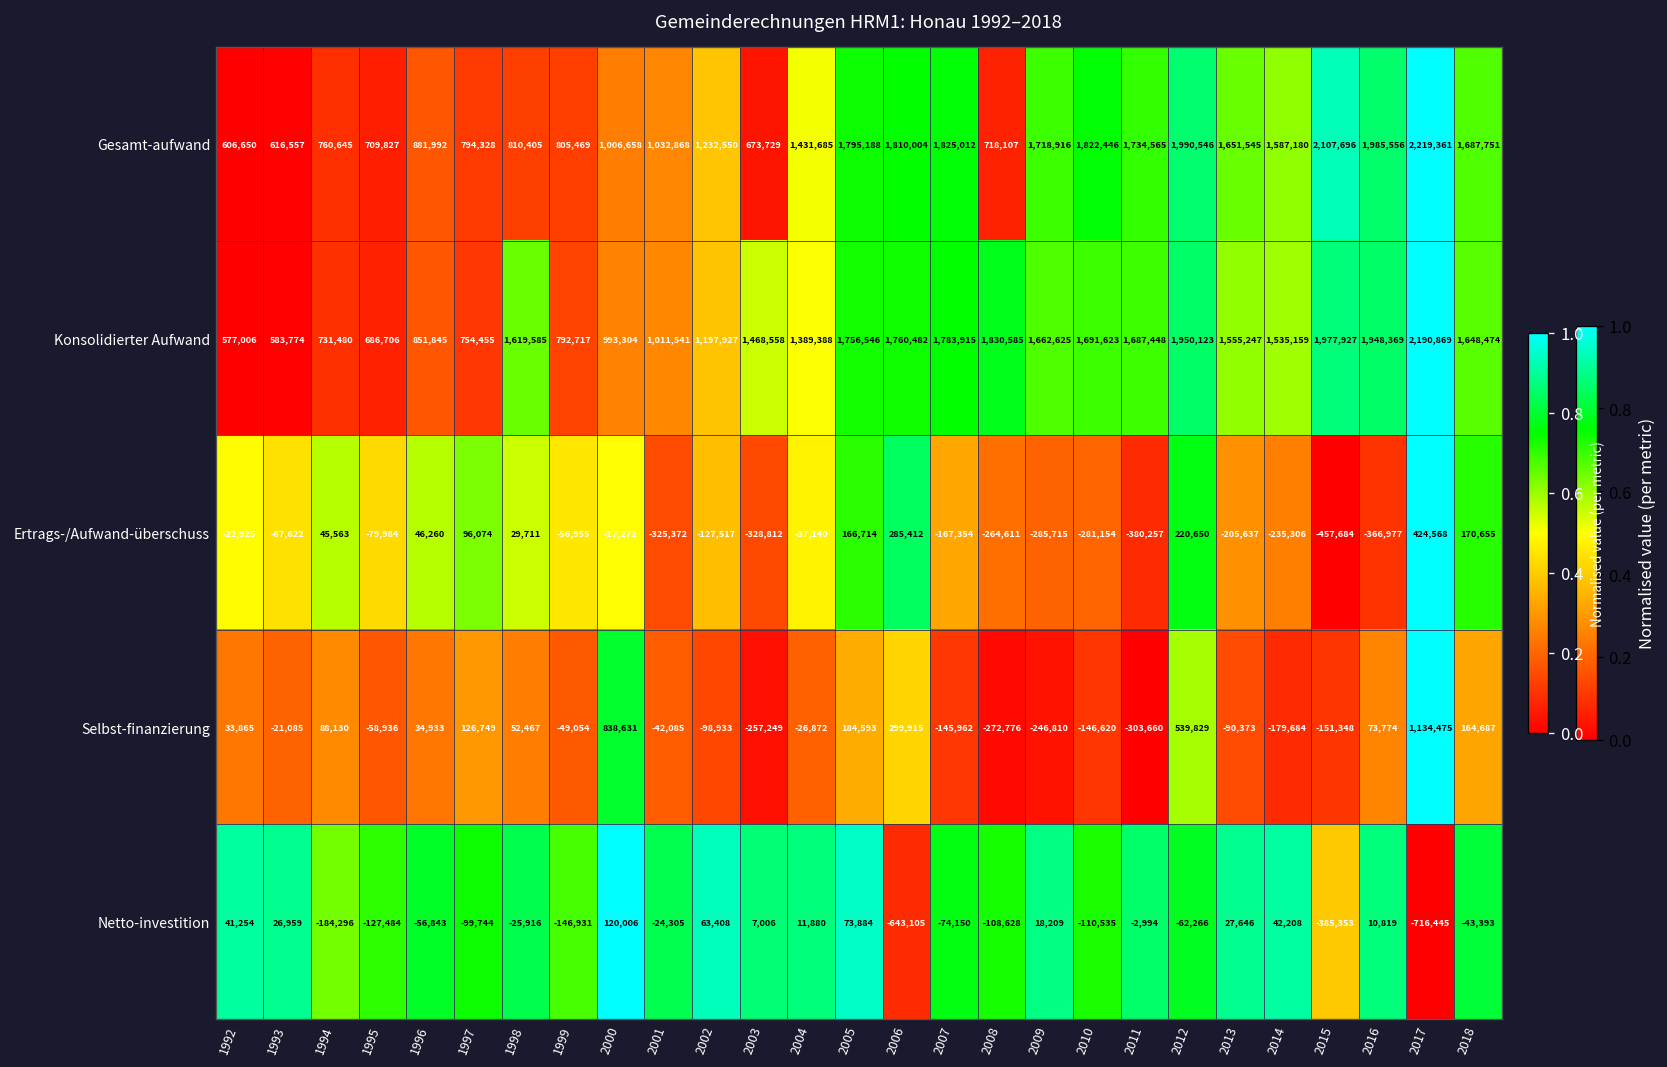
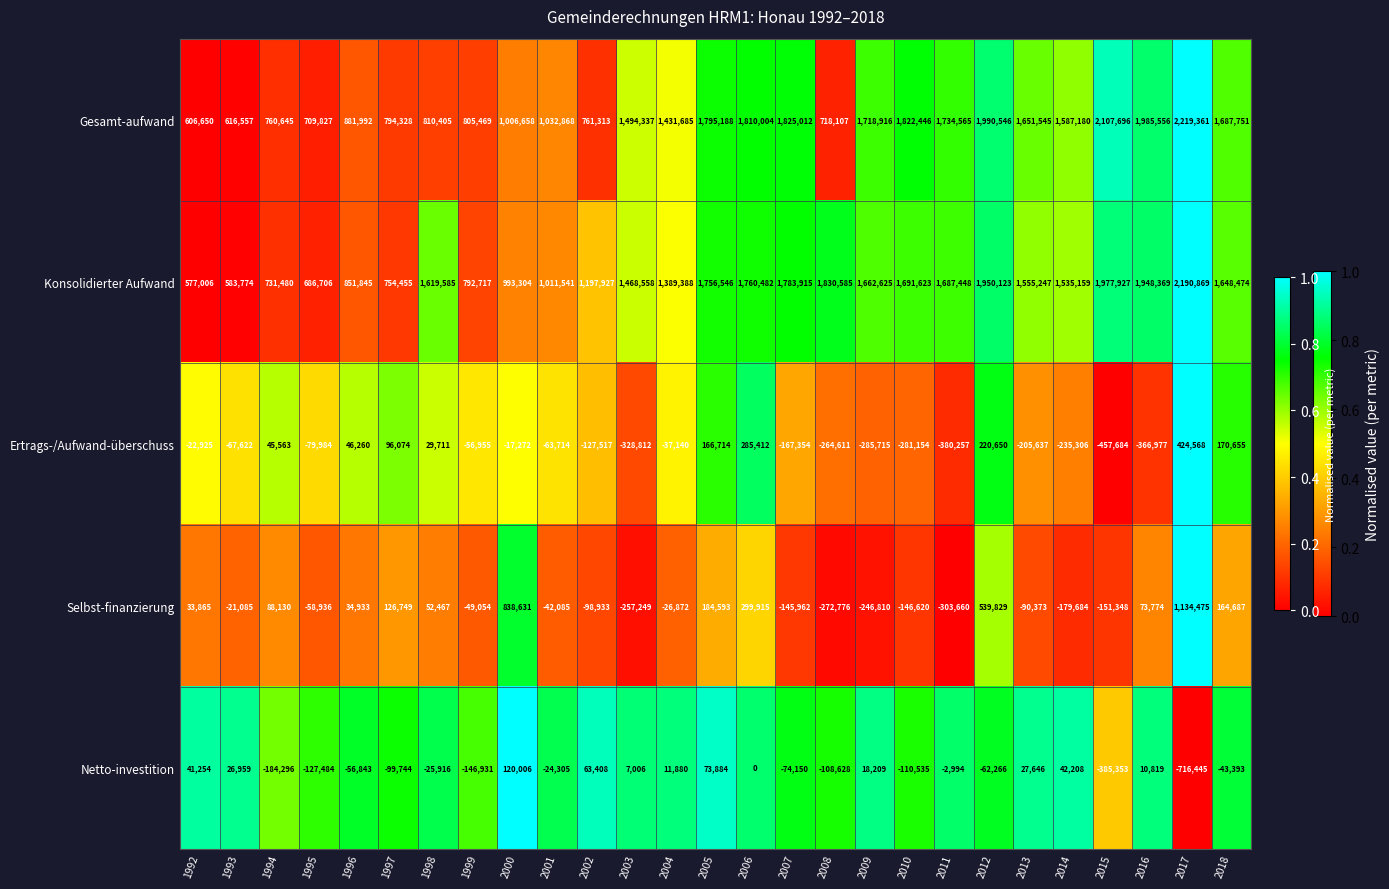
  {
    "Gesamt-aufwand": {
      "1992": "606,650",
      "1993": "616,557",
      "1994": "760,645",
      "1995": "709,827",
      "1996": "881,992",
      "1997": "794,328",
      "1998": "810,405",
      "1999": "805,469",
      "2000": "1,006,658",
      "2001": "1,032,868",
-     "2002": "1,232,550",
-     "2003": "673,729",
+     "2002": "761,313",
+     "2003": "1,494,337",
      "2004": "1,431,685",
      "2005": "1,795,188",
      "2006": "1,810,004",
      "2007": "1,825,012",
      "2008": "718,107",
      "2009": "1,718,916",
      "2010": "1,822,446",
      "2011": "1,734,565",
      "2012": "1,990,546",
      "2013": "1,651,545",
      "2014": "1,587,180",
      "2015": "2,107,696",
      "2016": "1,985,556",
      "2017": "2,219,361",
      "2018": "1,687,751"
    },
    "Konsolidierter Aufwand": {
      "1992": "577,006",
      "1993": "583,774",
      "1994": "731,480",
      "1995": "686,706",
      "1996": "851,845",
      "1997": "754,455",
      "1998": "1,619,585",
      "1999": "792,717",
      "2000": "993,304",
      "2001": "1,011,541",
      "2002": "1,197,927",
      "2003": "1,468,558",
      "2004": "1,389,388",
      "2005": "1,756,546",
      "2006": "1,760,482",
      "2007": "1,783,915",
      "2008": "1,830,585",
      "2009": "1,662,625",
      "2010": "1,691,623",
      "2011": "1,687,448",
      "2012": "1,950,123",
      "2013": "1,555,247",
      "2014": "1,535,159",
      "2015": "1,977,927",
      "2016": "1,948,369",
      "2017": "2,190,869",
      "2018": "1,648,474"
    },
    "Ertrags-/Aufwand-überschuss": {
      "1992": "-22,925",
      "1993": "-67,622",
      "1994": "45,563",
      "1995": "-79,984",
      "1996": "46,260",
      "1997": "96,074",
      "1998": "29,711",
      "1999": "-56,955",
      "2000": "-17,272",
-     "2001": "-325,372",
+     "2001": "-63,714",
      "2002": "-127,517",
      "2003": "-328,812",
      "2004": "-37,140",
      "2005": "166,714",
      "2006": "285,412",
      "2007": "-167,354",
      "2008": "-264,611",
      "2009": "-285,715",
      "2010": "-281,154",
      "2011": "-380,257",
      "2012": "220,650",
      "2013": "-205,637",
      "2014": "-235,306",
      "2015": "-457,684",
      "2016": "-366,977",
      "2017": "424,568",
      "2018": "170,655"
    },
    "Selbst-finanzierung": {
      "1992": "33,865",
      "1993": "-21,085",
      "1994": "88,130",
      "1995": "-58,936",
      "1996": "34,933",
      "1997": "126,749",
      "1998": "52,467",
      "1999": "-49,054",
      "2000": "838,631",
      "2001": "-42,085",
      "2002": "-98,933",
      "2003": "-257,249",
      "2004": "-26,872",
      "2005": "184,593",
      "2006": "299,915",
      "2007": "-145,962",
      "2008": "-272,776",
      "2009": "-246,810",
      "2010": "-146,620",
      "2011": "-303,660",
      "2012": "539,829",
      "2013": "-90,373",
      "2014": "-179,684",
      "2015": "-151,348",
      "2016": "73,774",
      "2017": "1,134,475",
      "2018": "164,687"
    },
    "Netto-investition": {
      "1992": "41,254",
      "1993": "26,959",
      "1994": "-184,296",
      "1995": "-127,484",
      "1996": "-56,843",
      "1997": "-99,744",
      "1998": "-25,916",
      "1999": "-146,931",
      "2000": "120,006",
      "2001": "-24,305",
      "2002": "63,408",
      "2003": "7,006",
      "2004": "11,880",
      "2005": "73,884",
-     "2006": "-643,105",
+     "2006": "0",
      "2007": "-74,150",
      "2008": "-108,628",
      "2009": "18,209",
      "2010": "-110,535",
      "2011": "-2,994",
      "2012": "-62,266",
      "2013": "27,646",
      "2014": "42,208",
      "2015": "-385,353",
      "2016": "10,819",
      "2017": "-716,445",
      "2018": "-43,393"
    }
  }
